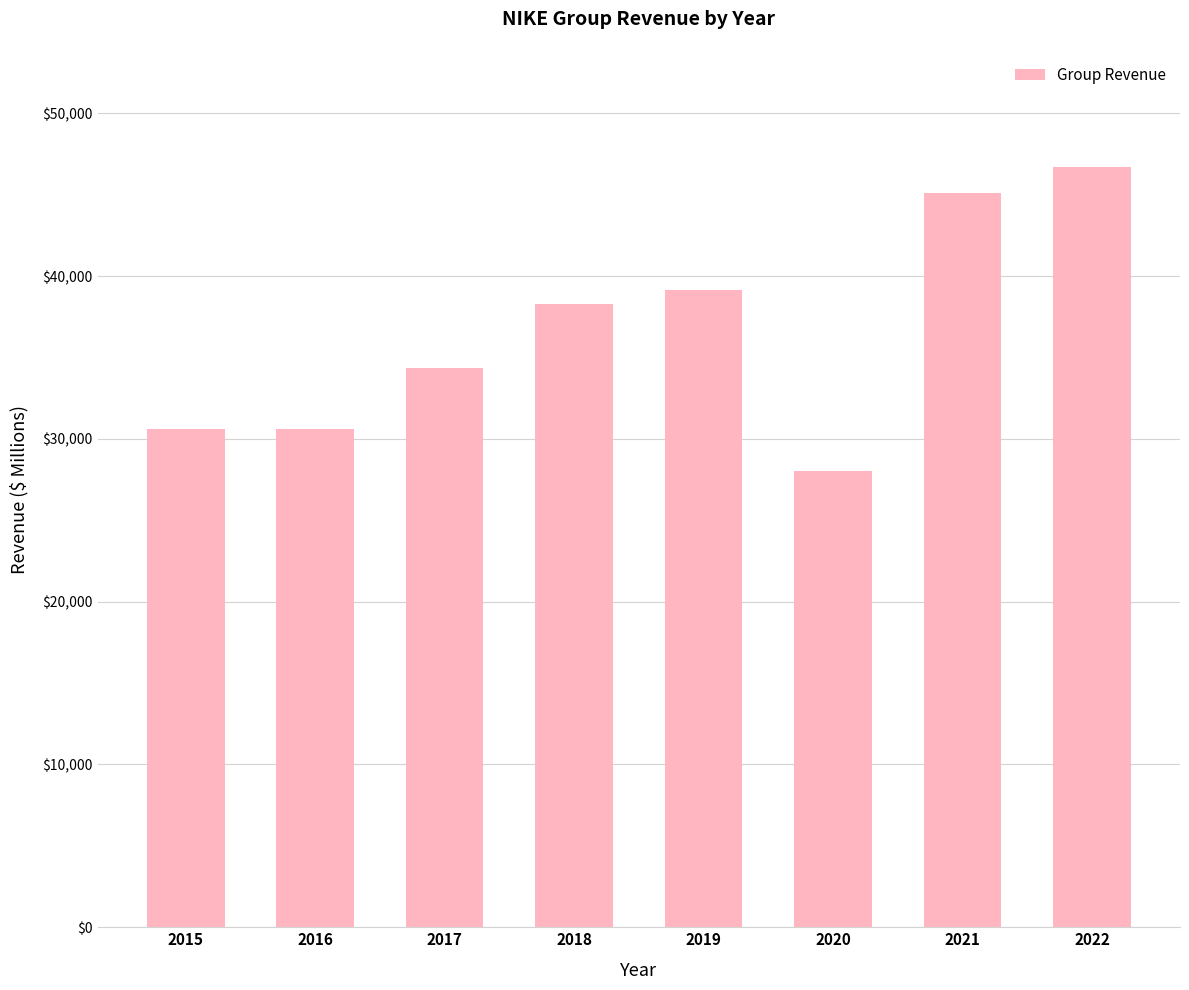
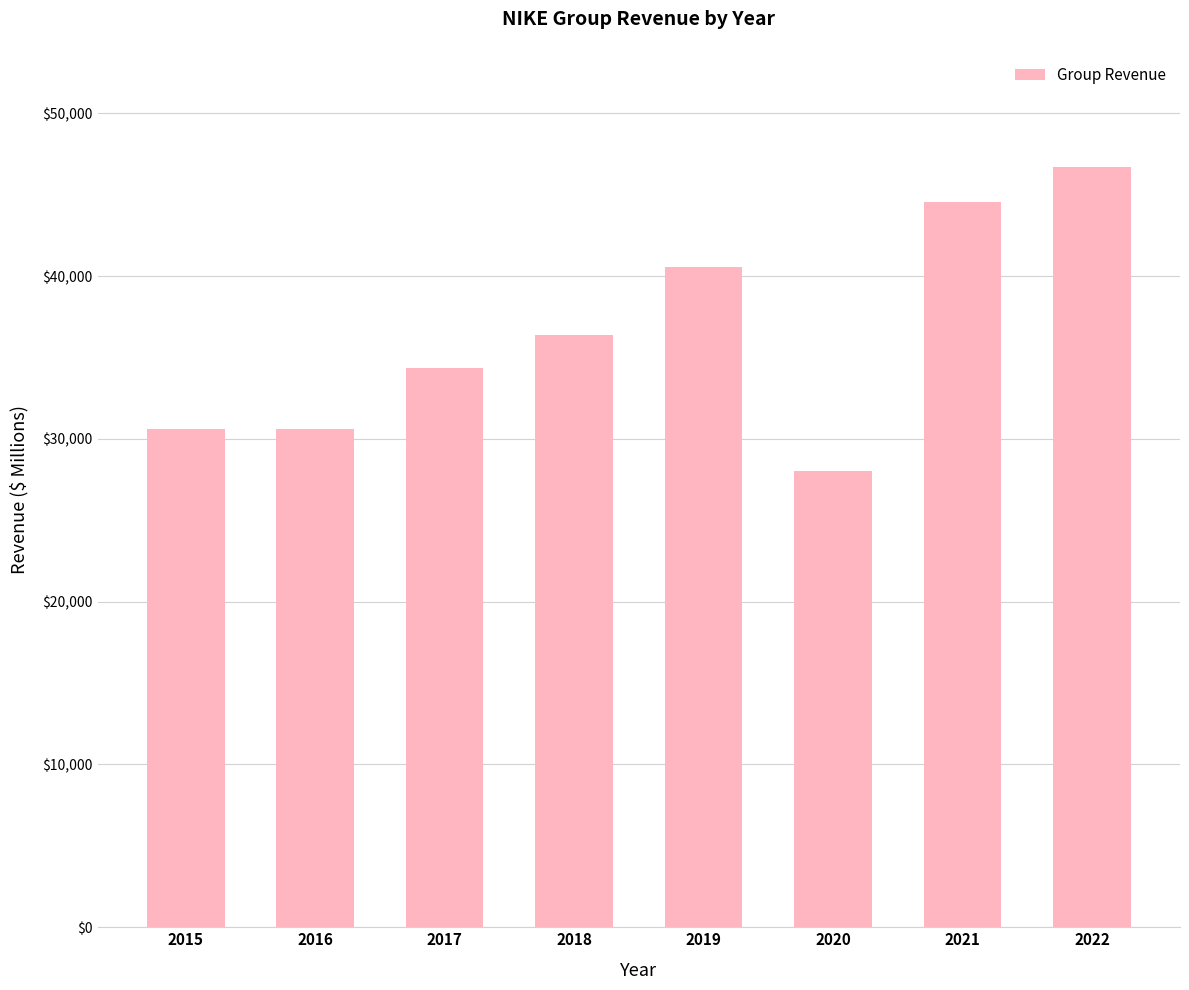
  {
    "2015": "$30,600",
    "2016": "$30,600",
    "2017": "$34,400",
-   "2018": "$38,300",
-   "2019": "$39,100",
+   "2018": "$36,400",
+   "2019": "$40,500",
    "2020": "$28,000",
-   "2021": "$45,100",
+   "2021": "$44,500",
    "2022": "$46,700"
  }
